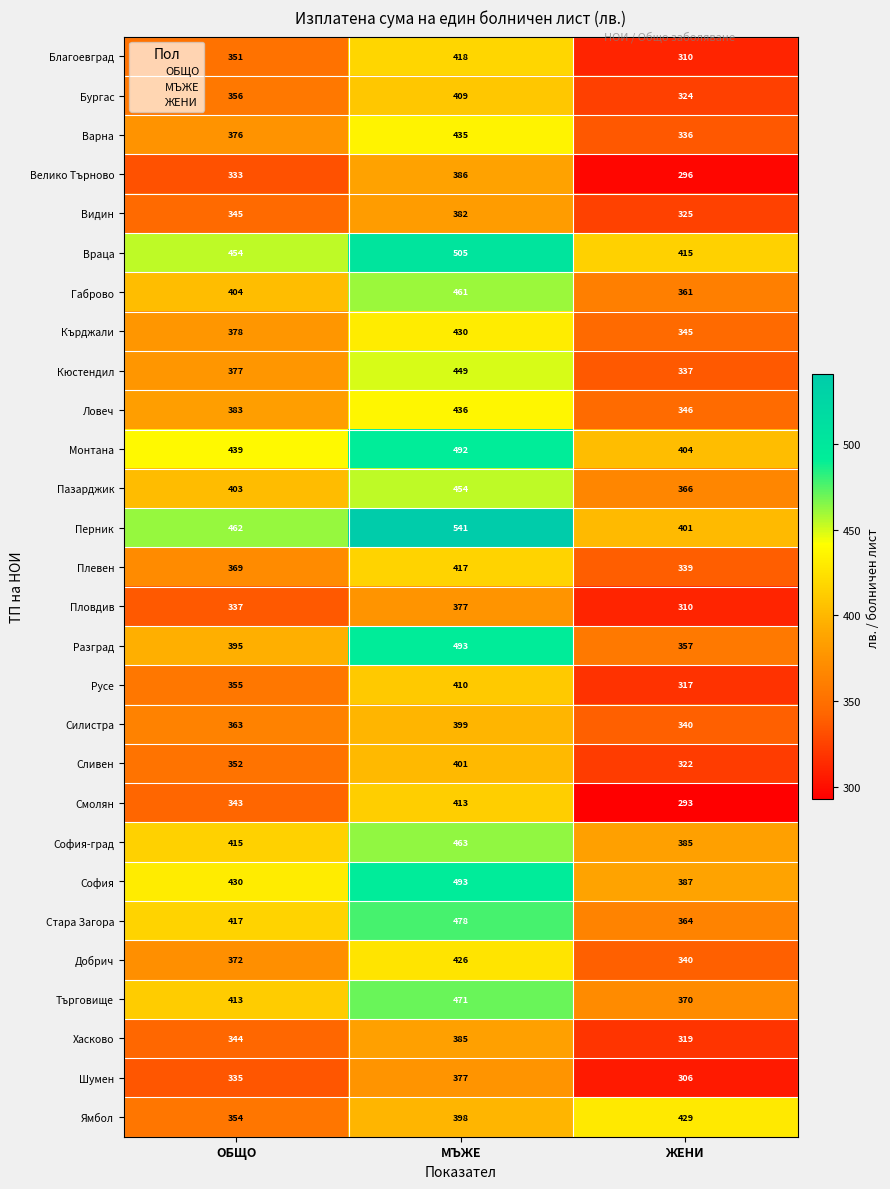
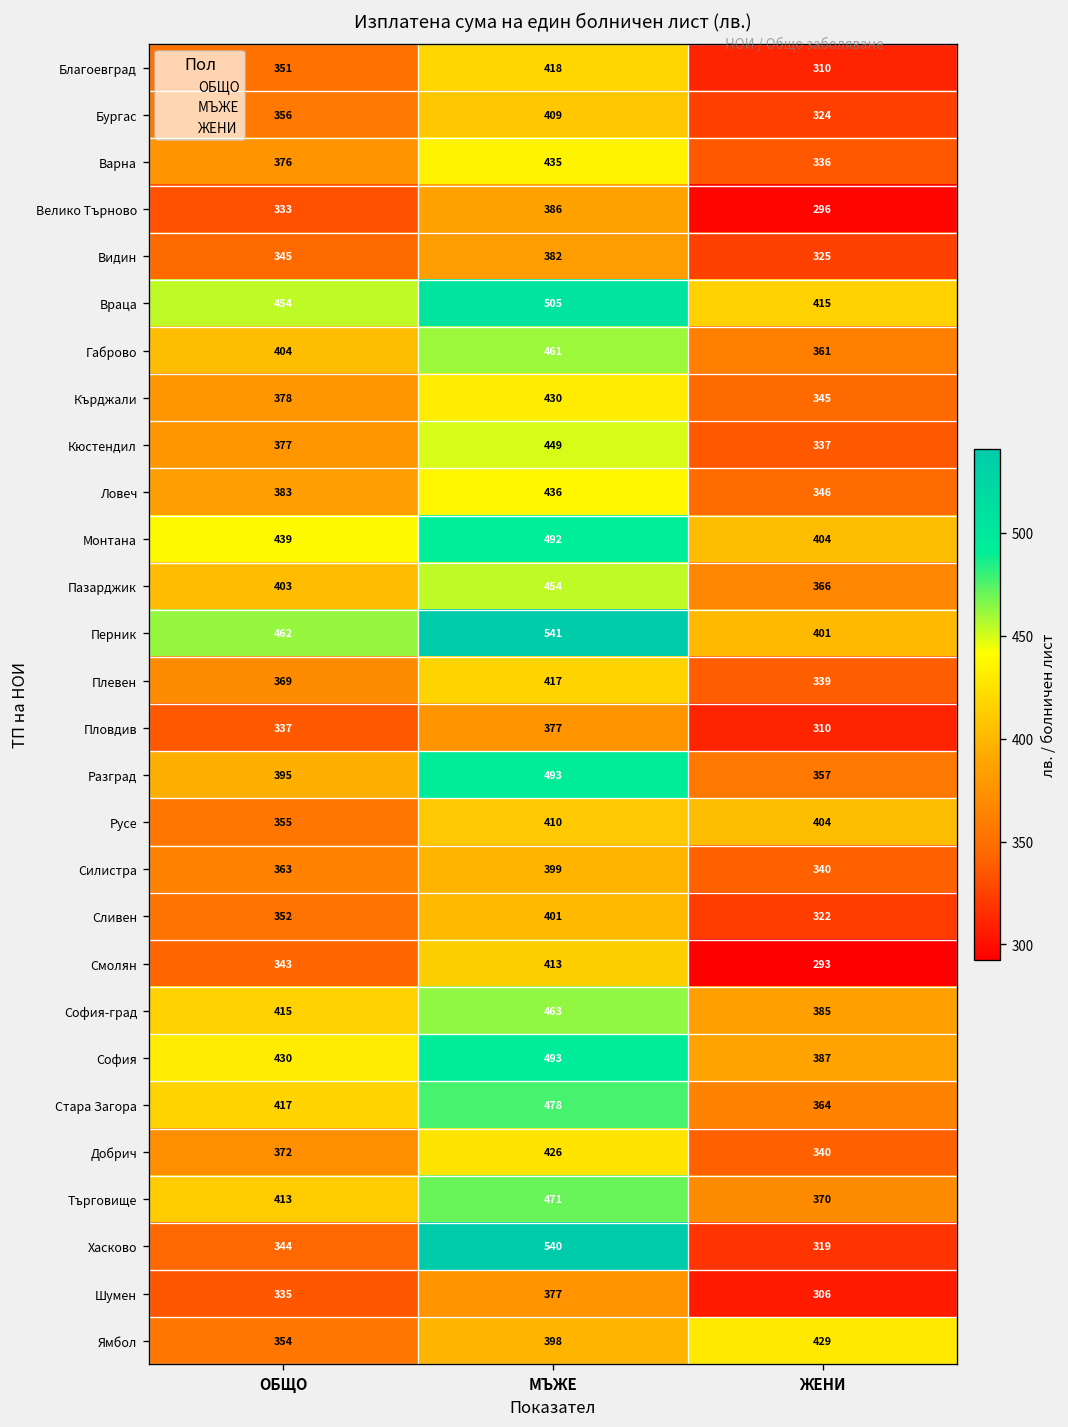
  {
    "Благоевград": {
      "ОБЩО": 351,
      "МЪЖЕ": 418,
      "ЖЕНИ": 310
    },
    "Бургас": {
      "ОБЩО": 356,
      "МЪЖЕ": 409,
      "ЖЕНИ": 324
    },
    "Варна": {
      "ОБЩО": 376,
      "МЪЖЕ": 435,
      "ЖЕНИ": 336
    },
    "Велико Търново": {
      "ОБЩО": 333,
      "МЪЖЕ": 386,
      "ЖЕНИ": 296
    },
    "Видин": {
      "ОБЩО": 345,
      "МЪЖЕ": 382,
      "ЖЕНИ": 325
    },
    "Враца": {
      "ОБЩО": 454,
      "МЪЖЕ": 505,
      "ЖЕНИ": 415
    },
    "Габрово": {
      "ОБЩО": 404,
      "МЪЖЕ": 461,
      "ЖЕНИ": 361
    },
    "Кърджали": {
      "ОБЩО": 378,
      "МЪЖЕ": 430,
      "ЖЕНИ": 345
    },
    "Кюстендил": {
      "ОБЩО": 377,
      "МЪЖЕ": 449,
      "ЖЕНИ": 337
    },
    "Ловеч": {
      "ОБЩО": 383,
      "МЪЖЕ": 436,
      "ЖЕНИ": 346
    },
    "Монтана": {
      "ОБЩО": 439,
      "МЪЖЕ": 492,
      "ЖЕНИ": 404
    },
    "Пазарджик": {
      "ОБЩО": 403,
      "МЪЖЕ": 454,
      "ЖЕНИ": 366
    },
    "Перник": {
      "ОБЩО": 462,
      "МЪЖЕ": 541,
      "ЖЕНИ": 401
    },
    "Плевен": {
      "ОБЩО": 369,
      "МЪЖЕ": 417,
      "ЖЕНИ": 339
    },
    "Пловдив": {
      "ОБЩО": 337,
      "МЪЖЕ": 377,
      "ЖЕНИ": 310
    },
    "Разград": {
      "ОБЩО": 395,
      "МЪЖЕ": 493,
      "ЖЕНИ": 357
    },
    "Русе": {
      "ОБЩО": 355,
      "МЪЖЕ": 410,
-     "ЖЕНИ": 317
+     "ЖЕНИ": 404
    },
    "Силистра": {
      "ОБЩО": 363,
      "МЪЖЕ": 399,
      "ЖЕНИ": 340
    },
    "Сливен": {
      "ОБЩО": 352,
      "МЪЖЕ": 401,
      "ЖЕНИ": 322
    },
    "Смолян": {
      "ОБЩО": 343,
      "МЪЖЕ": 413,
      "ЖЕНИ": 293
    },
    "София-град": {
      "ОБЩО": 415,
      "МЪЖЕ": 463,
      "ЖЕНИ": 385
    },
    "София": {
      "ОБЩО": 430,
      "МЪЖЕ": 493,
      "ЖЕНИ": 387
    },
    "Стара Загора": {
      "ОБЩО": 417,
      "МЪЖЕ": 478,
      "ЖЕНИ": 364
    },
    "Добрич": {
      "ОБЩО": 372,
      "МЪЖЕ": 426,
      "ЖЕНИ": 340
    },
    "Търговище": {
      "ОБЩО": 413,
      "МЪЖЕ": 471,
      "ЖЕНИ": 370
    },
    "Хасково": {
      "ОБЩО": 344,
-     "МЪЖЕ": 385,
+     "МЪЖЕ": 540,
      "ЖЕНИ": 319
    },
    "Шумен": {
      "ОБЩО": 335,
      "МЪЖЕ": 377,
      "ЖЕНИ": 306
    },
    "Ямбол": {
      "ОБЩО": 354,
      "МЪЖЕ": 398,
      "ЖЕНИ": 429
    }
  }
